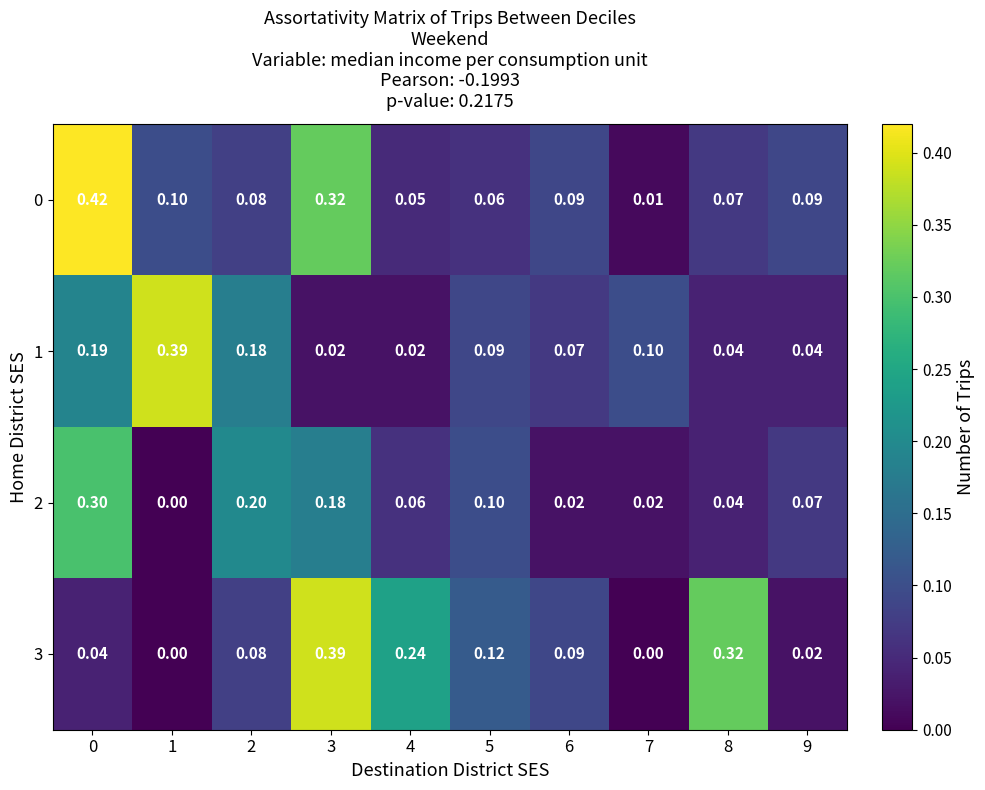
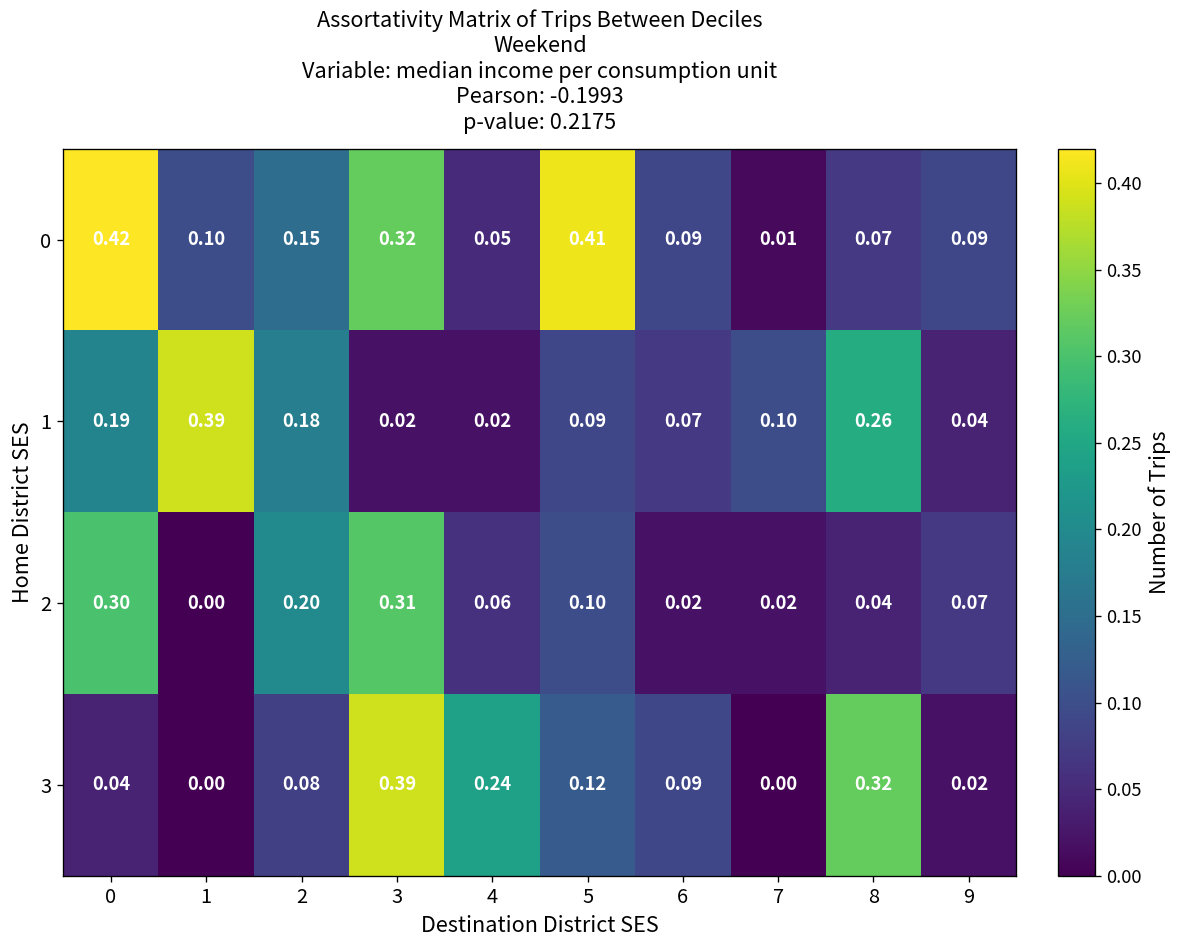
  {
    "0": {
      "0": 0.42,
      "1": 0.10,
-     "2": 0.08,
+     "2": 0.15,
      "3": 0.32,
      "4": 0.05,
-     "5": 0.06,
+     "5": 0.41,
      "6": 0.09,
      "7": 0.01,
      "8": 0.07,
      "9": 0.09
    },
    "1": {
      "0": 0.19,
      "1": 0.39,
      "2": 0.18,
      "3": 0.02,
      "4": 0.02,
      "5": 0.09,
      "6": 0.07,
      "7": 0.10,
-     "8": 0.04,
+     "8": 0.26,
      "9": 0.04
    },
    "2": {
      "0": 0.30,
      "1": 0.00,
      "2": 0.20,
-     "3": 0.18,
+     "3": 0.31,
      "4": 0.06,
      "5": 0.10,
      "6": 0.02,
      "7": 0.02,
      "8": 0.04,
      "9": 0.07
    },
    "3": {
      "0": 0.04,
      "1": 0.00,
      "2": 0.08,
      "3": 0.39,
      "4": 0.24,
      "5": 0.12,
      "6": 0.09,
      "7": 0.00,
      "8": 0.32,
      "9": 0.02
    }
  }
